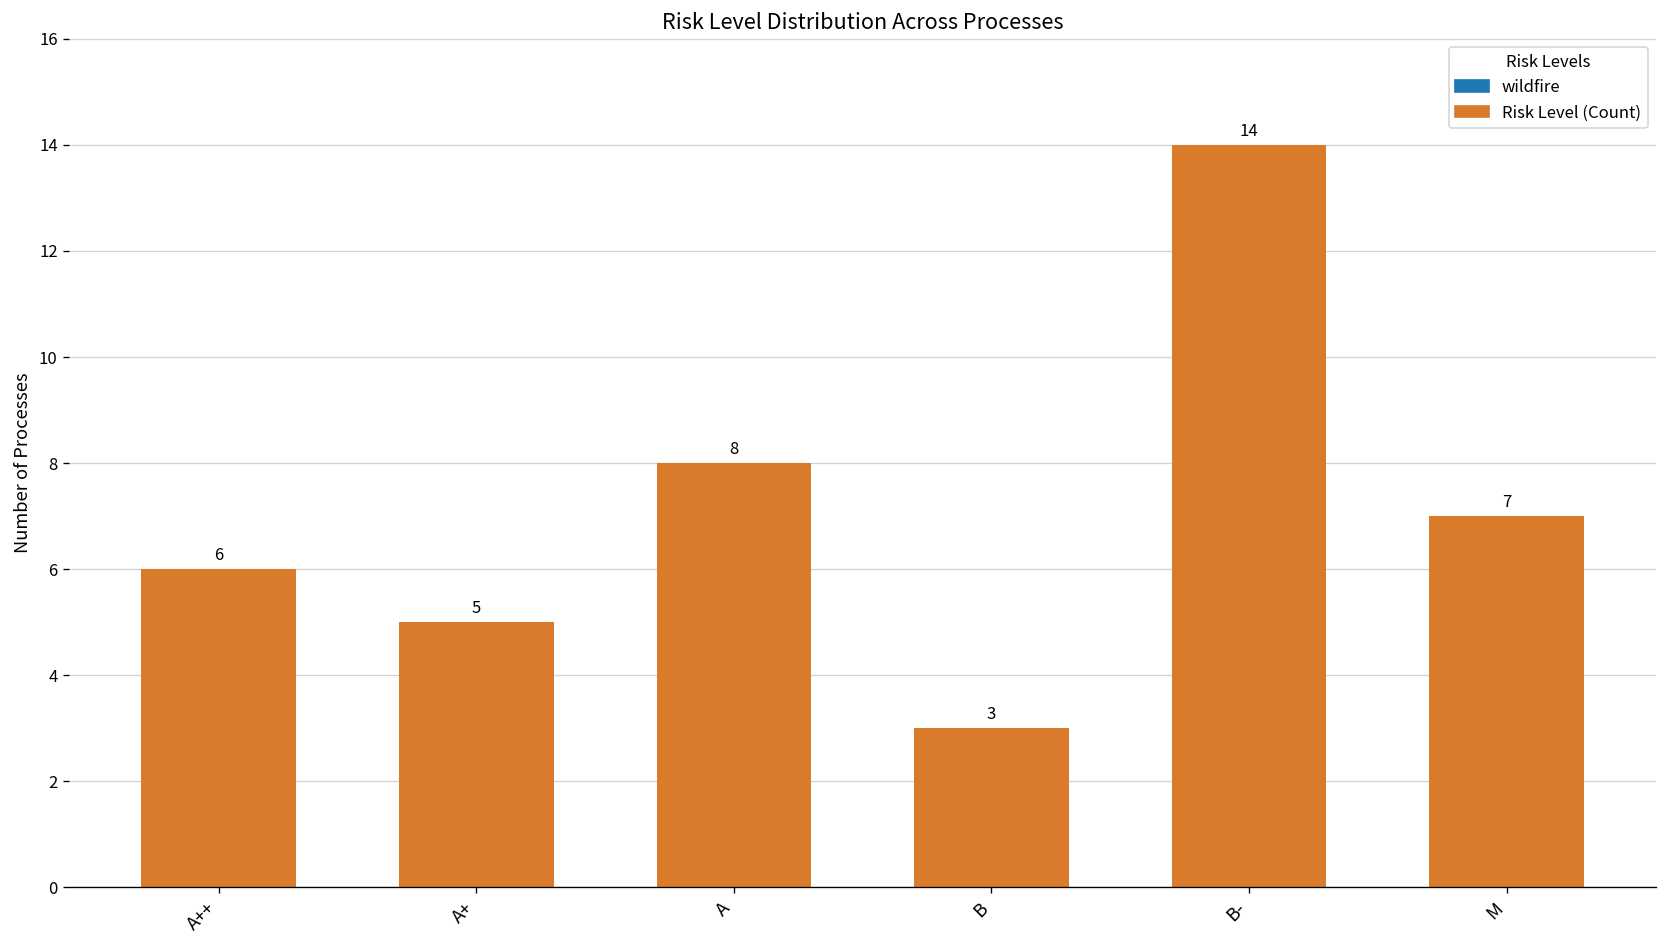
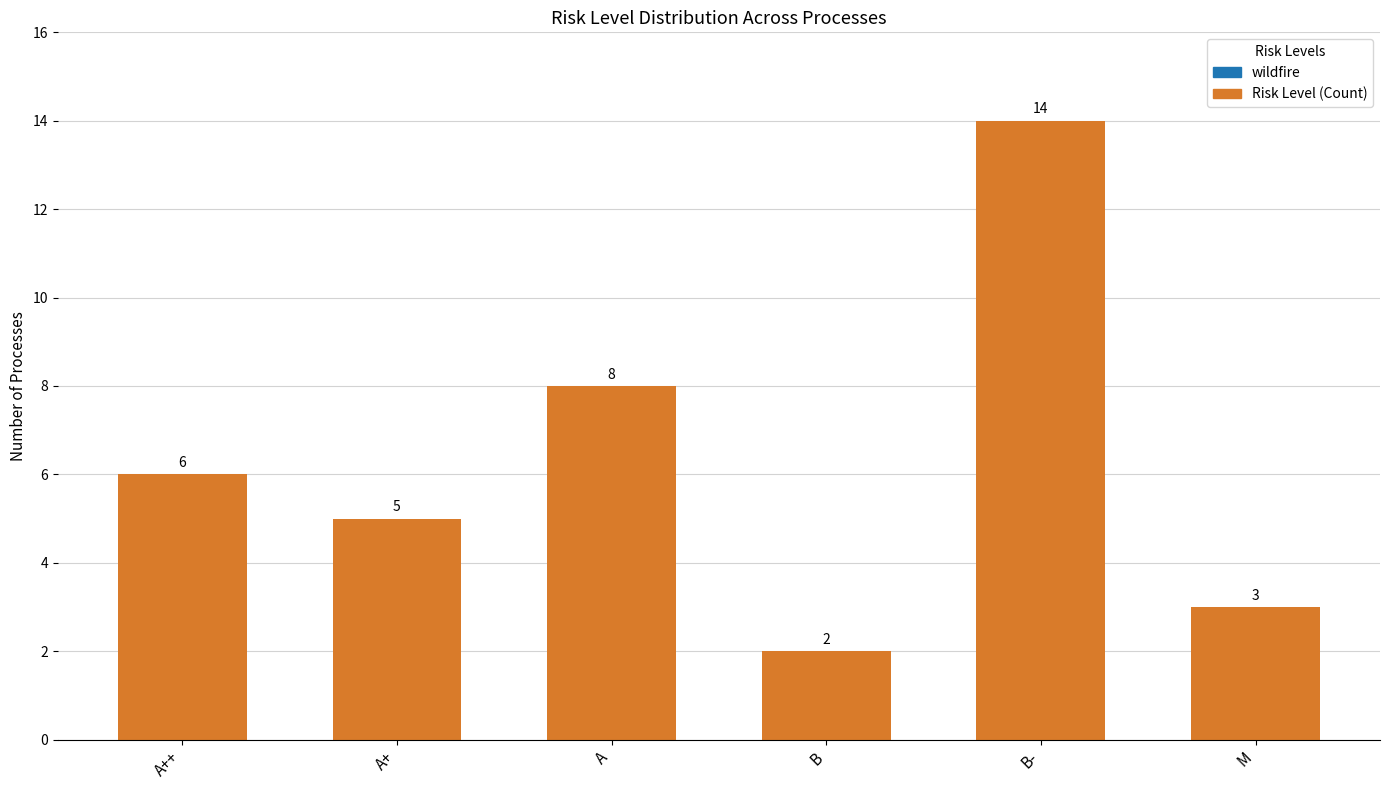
  {
    "A++": 6,
    "A+": 5,
    "A": 8,
-   "B": 3,
+   "B": 2,
    "B-": 14,
-   "M": 7
+   "M": 3
  }
